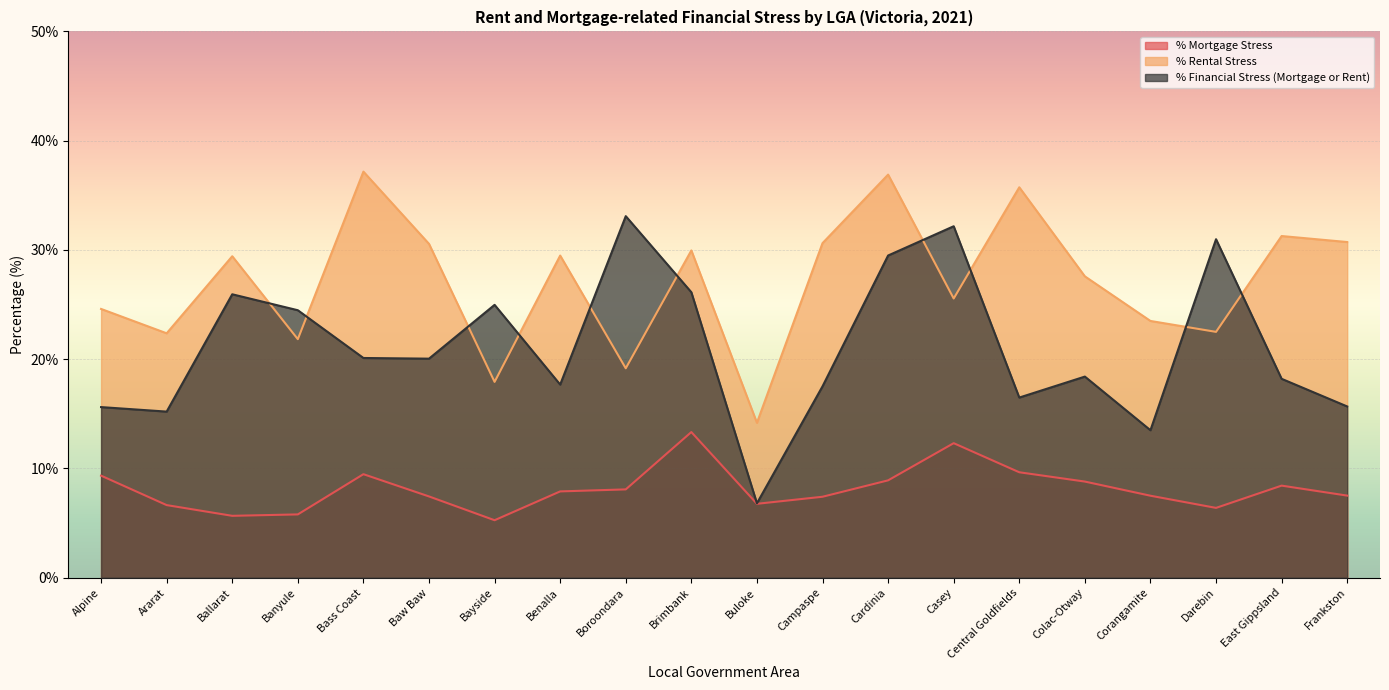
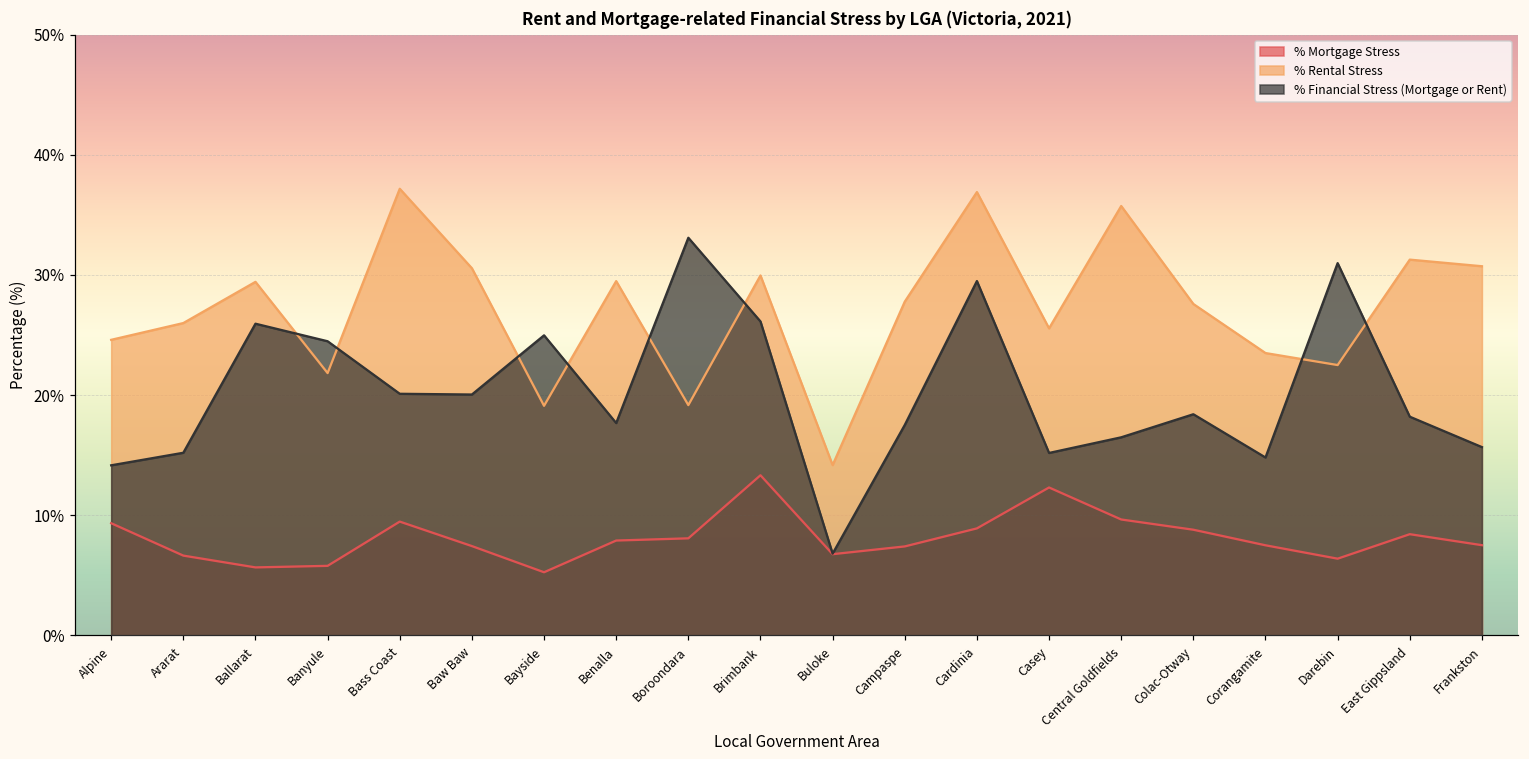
  {
    "% Mortgage Stress": {
      "Alpine": "9.3%",
      "Ararat": "6.6%",
      "Ballarat": "5.7%",
      "Banyule": "5.8%",
      "Bass Coast": "9.5%",
      "Baw Baw": "7.4%",
      "Bayside": "5.3%",
      "Benalla": "7.9%",
      "Boroondara": "8.1%",
      "Brimbank": "13.3%",
      "Campaspe": "7.4%",
      "Cardinia": "8.9%",
      "Casey": "12.3%",
      "Central Goldfields": "9.7%",
      "Colac-Otway": "8.8%",
      "Corangamite": "7.5%",
      "Darebin": "6.4%",
      "East Gippsland": "8.4%",
      "Frankston": "7.5%"
    },
    "% Rental Stress": {
      "Alpine": "24.6%",
-     "Ararat": "22.4%",
+     "Ararat": "26.0%",
      "Ballarat": "29.4%",
      "Banyule": "21.8%",
      "Bass Coast": "37.2%",
      "Baw Baw": "30.6%",
-     "Bayside": "17.9%",
+     "Bayside": "19.1%",
      "Benalla": "29.5%",
      "Boroondara": "19.2%",
      "Brimbank": "30.0%",
      "Buloke": "14.2%",
-     "Campaspe": "30.6%",
+     "Campaspe": "27.8%",
      "Cardinia": "36.9%",
      "Casey": "25.6%",
      "Central Goldfields": "35.7%",
      "Colac-Otway": "27.6%",
      "Corangamite": "23.5%",
      "Darebin": "22.5%",
      "East Gippsland": "31.3%",
      "Frankston": "30.7%"
    },
    "% Financial Stress (Mortgage or Rent)": {
-     "Alpine": "15.6%",
+     "Alpine": "14.2%",
      "Ararat": "15.2%",
      "Ballarat": "25.9%",
      "Banyule": "24.5%",
      "Bass Coast": "20.1%",
      "Baw Baw": "20.0%",
      "Bayside": "25.0%",
      "Benalla": "17.7%",
      "Boroondara": "33.1%",
      "Brimbank": "26.1%",
      "Campaspe": "17.5%",
      "Cardinia": "29.5%",
-     "Casey": "32.2%",
+     "Casey": "15.2%",
      "Central Goldfields": "16.5%",
      "Colac-Otway": "18.4%",
-     "Corangamite": "13.5%",
+     "Corangamite": "14.8%",
      "Darebin": "31.0%",
      "East Gippsland": "18.2%",
      "Frankston": "15.7%"
    }
  }
